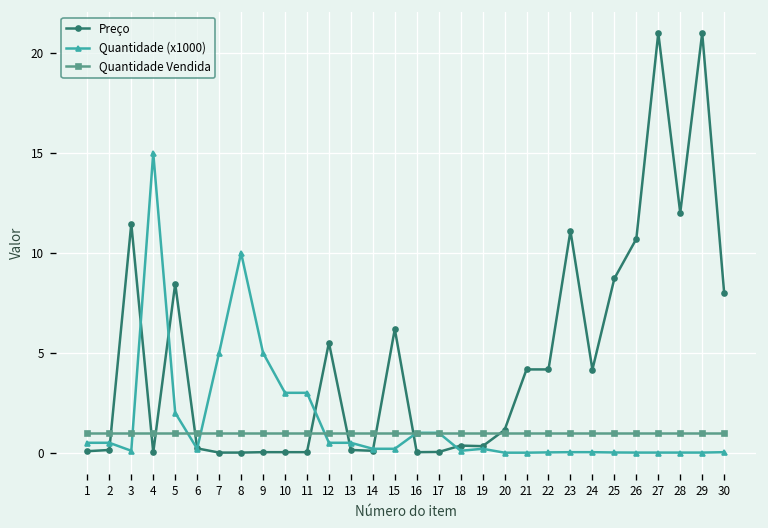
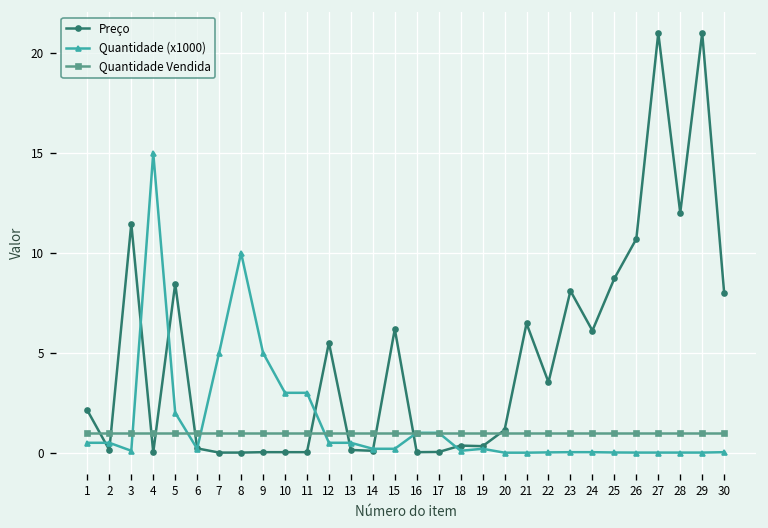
  {
    "Preço": {
-     "1": 0.1,
+     "1": 2.1,
      "2": 0.1,
      "3": 11.5,
      "4": 0.0,
      "5": 8.5,
      "7": 0.0,
      "8": 0.0,
      "9": 0.0,
      "10": 0.0,
      "11": 0.0,
      "12": 5.5,
      "13": 0.1,
      "15": 6.2,
      "16": 0.0,
      "17": 0.0,
      "18": 0.4,
-     "21": 4.2,
-     "22": 4.2,
-     "23": 11.1,
-     "24": 4.2,
+     "21": 6.5,
+     "22": 3.5,
+     "23": 8.1,
+     "24": 6.1,
      "25": 8.7,
      "26": 10.7,
      "27": 21.0,
      "28": 12.0,
      "29": 21.0,
      "30": 8.0
    }
  }
